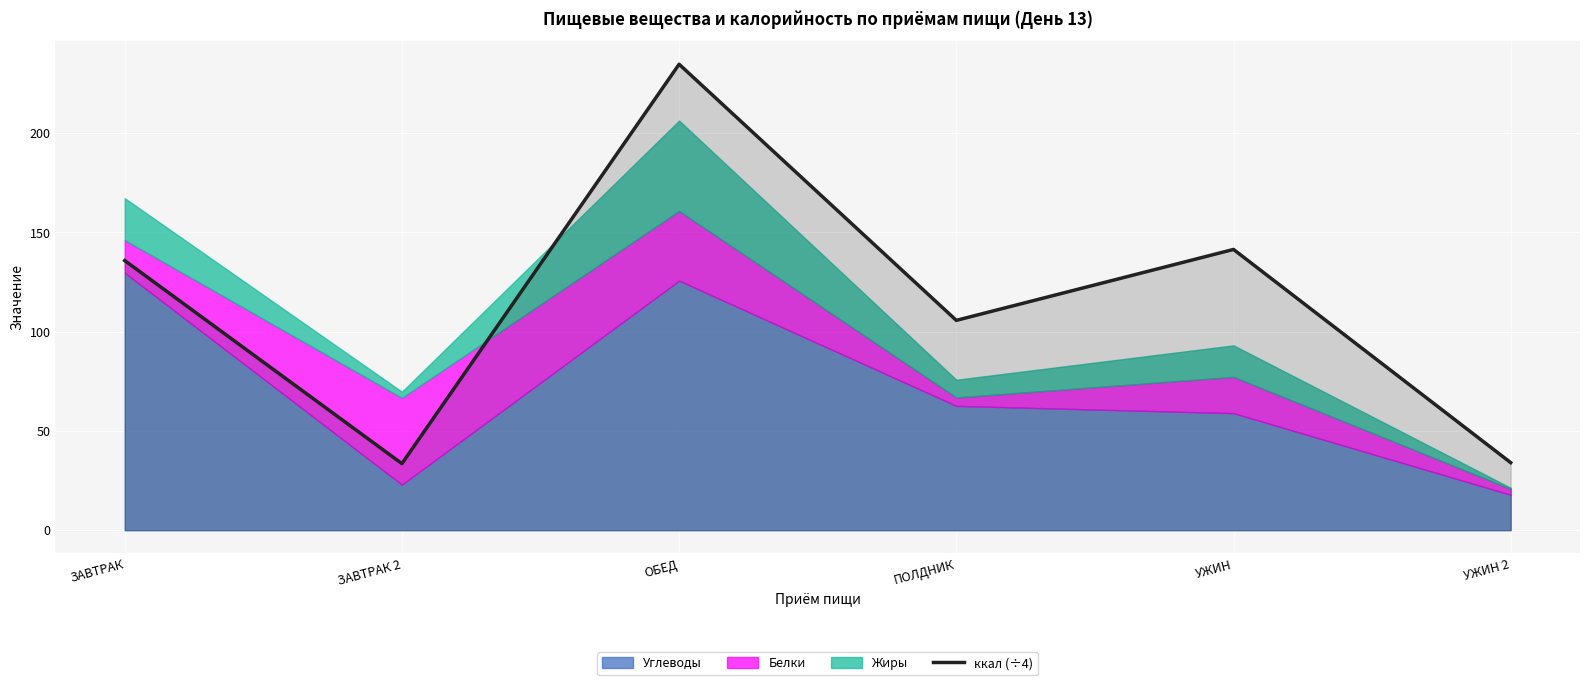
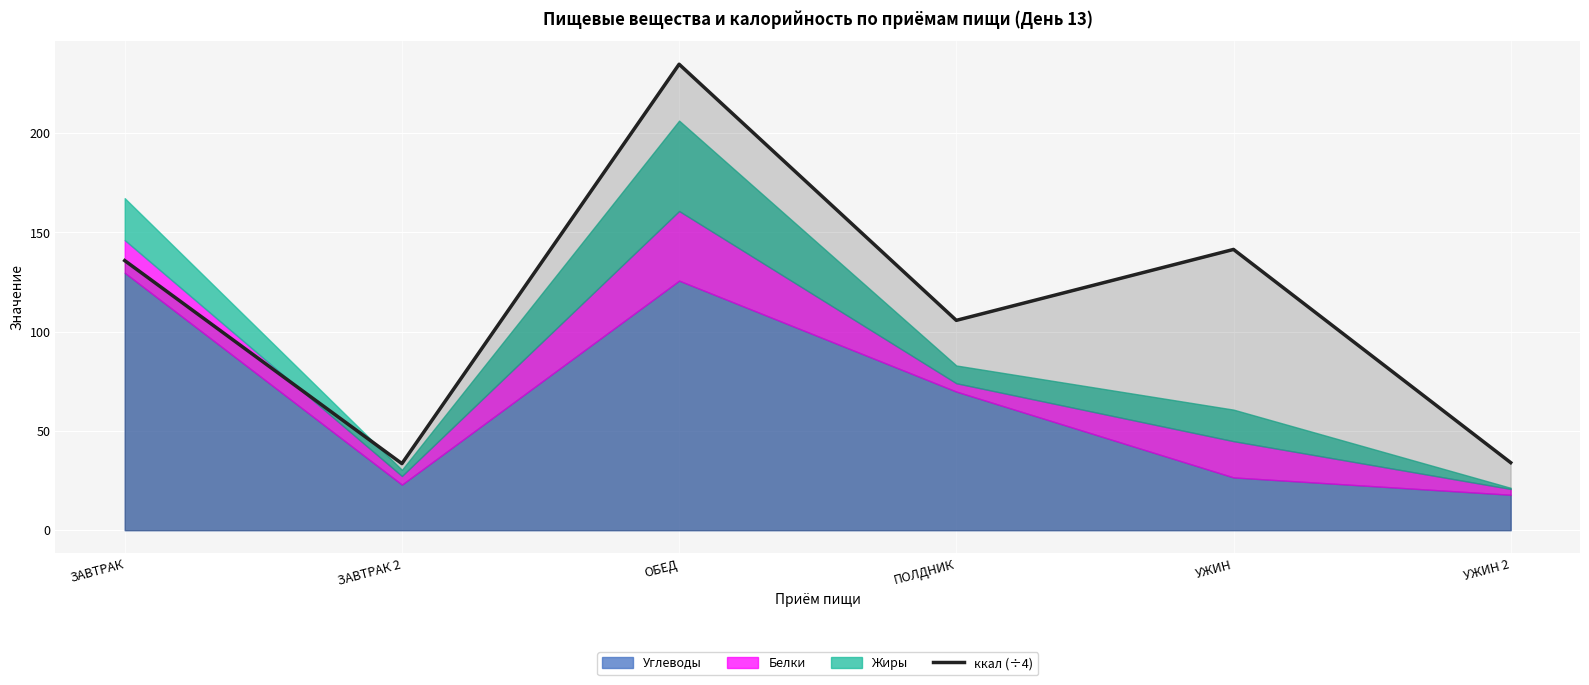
  {
    "Углеводы": {
      "ЗАВТРАК": 130,
      "ЗАВТРАК 2": 23,
      "ОБЕД": 126,
-     "ПОЛДНИК": 63,
-     "УЖИН": 59,
+     "ПОЛДНИК": 70,
+     "УЖИН": 27,
      "УЖИН 2": 18
    },
    "Белки": {
      "ЗАВТРАК": 16,
-     "ЗАВТРАК 2": 44,
+     "ЗАВТРАК 2": 4,
      "ОБЕД": 35,
      "ПОЛДНИК": 4,
      "УЖИН": 18
    },
    "Жиры": {
      "ЗАВТРАК": 21,
      "ЗАВТРАК 2": 3,
      "ОБЕД": 46,
      "ПОЛДНИК": 9,
      "УЖИН": 16
    },
    "ккал (÷4)": {
      "ЗАВТРАК": 136,
      "ЗАВТРАК 2": 34,
      "ОБЕД": 235,
      "ПОЛДНИК": 106,
      "УЖИН": 141,
      "УЖИН 2": 34
    }
  }
